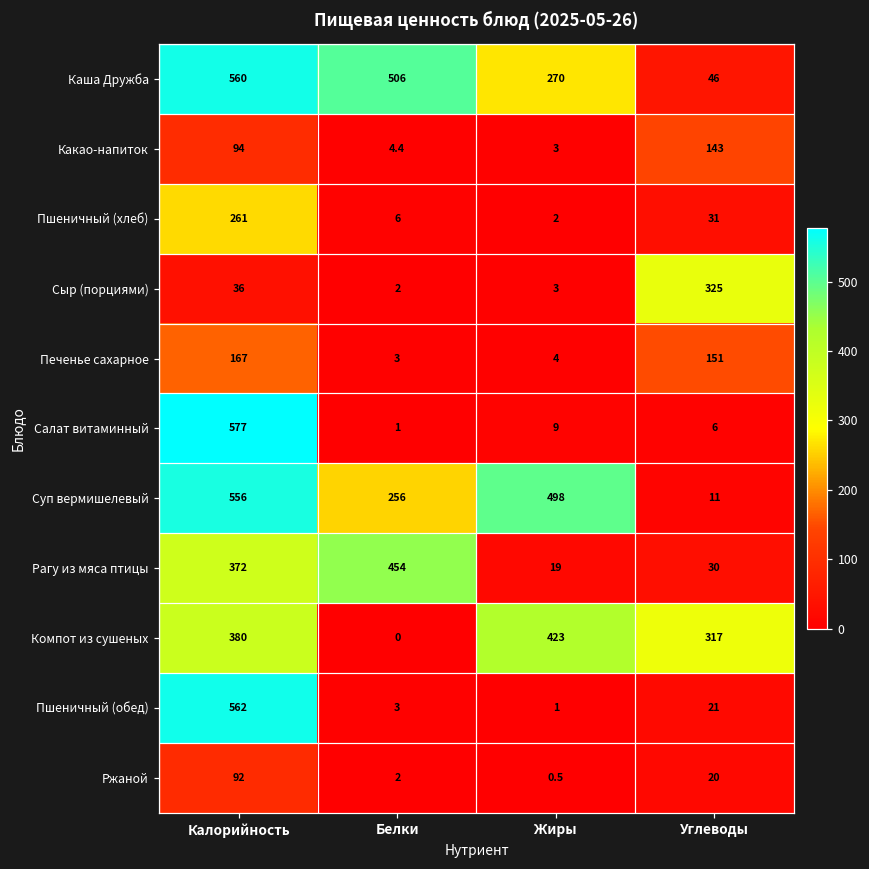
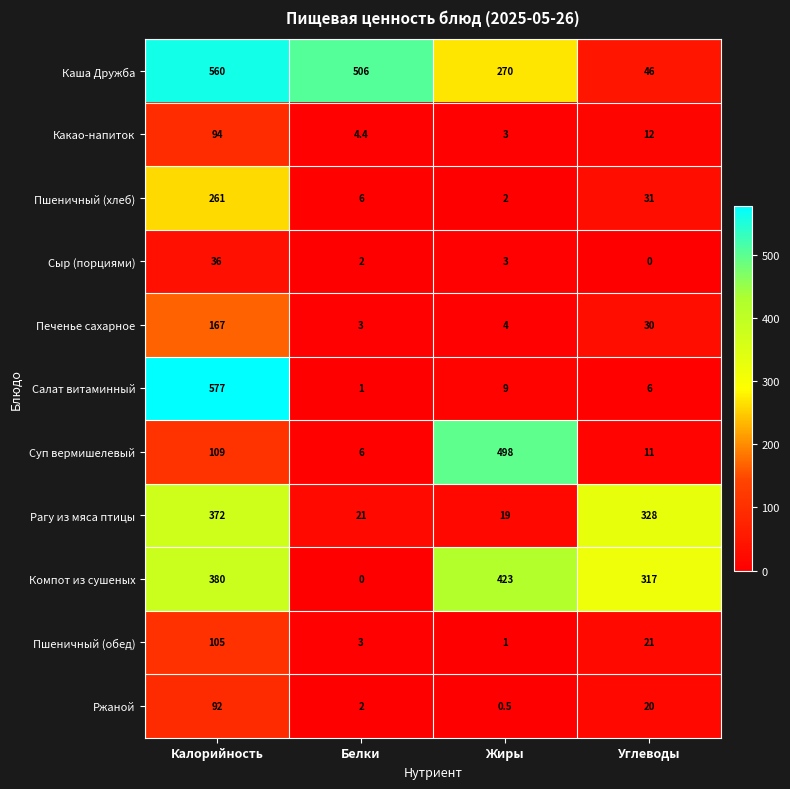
  {
    "Каша Дружба": {
      "Калорийность": 560,
      "Белки": 506,
      "Жиры": 270,
      "Углеводы": 46
    },
    "Какао-напиток": {
      "Калорийность": 94,
      "Белки": 4.4,
      "Жиры": 3,
-     "Углеводы": 143
+     "Углеводы": 12
    },
    "Пшеничный (хлеб)": {
      "Калорийность": 261,
      "Белки": 6,
      "Жиры": 2,
      "Углеводы": 31
    },
    "Сыр (порциями)": {
      "Калорийность": 36,
      "Белки": 2,
      "Жиры": 3,
-     "Углеводы": 325
+     "Углеводы": 0
    },
    "Печенье сахарное": {
      "Калорийность": 167,
      "Белки": 3,
      "Жиры": 4,
-     "Углеводы": 151
+     "Углеводы": 30
    },
    "Салат витаминный": {
      "Калорийность": 577,
      "Белки": 1,
      "Жиры": 9,
      "Углеводы": 6
    },
    "Суп вермишелевый": {
-     "Калорийность": 556,
-     "Белки": 256,
+     "Калорийность": 109,
+     "Белки": 6,
      "Жиры": 498,
      "Углеводы": 11
    },
    "Рагу из мяса птицы": {
      "Калорийность": 372,
-     "Белки": 454,
+     "Белки": 21,
      "Жиры": 19,
-     "Углеводы": 30
+     "Углеводы": 328
    },
    "Компот из сушеных": {
      "Калорийность": 380,
      "Белки": 0,
      "Жиры": 423,
      "Углеводы": 317
    },
    "Пшеничный (обед)": {
-     "Калорийность": 562,
+     "Калорийность": 105,
      "Белки": 3,
      "Жиры": 1,
      "Углеводы": 21
    },
    "Ржаной": {
      "Калорийность": 92,
      "Белки": 2,
      "Жиры": 0.5,
      "Углеводы": 20
    }
  }
